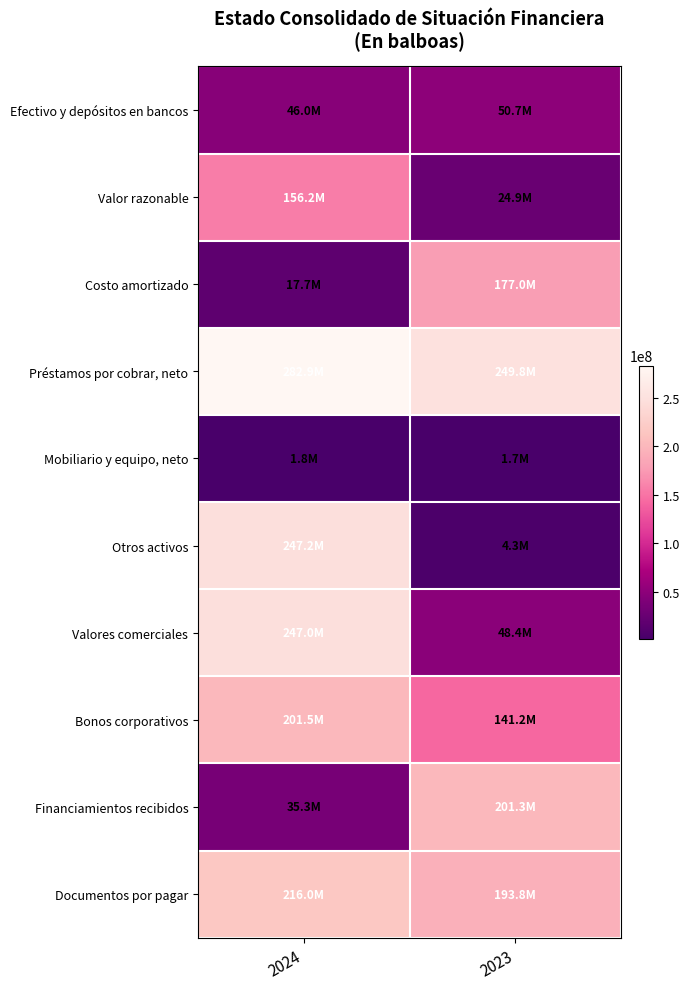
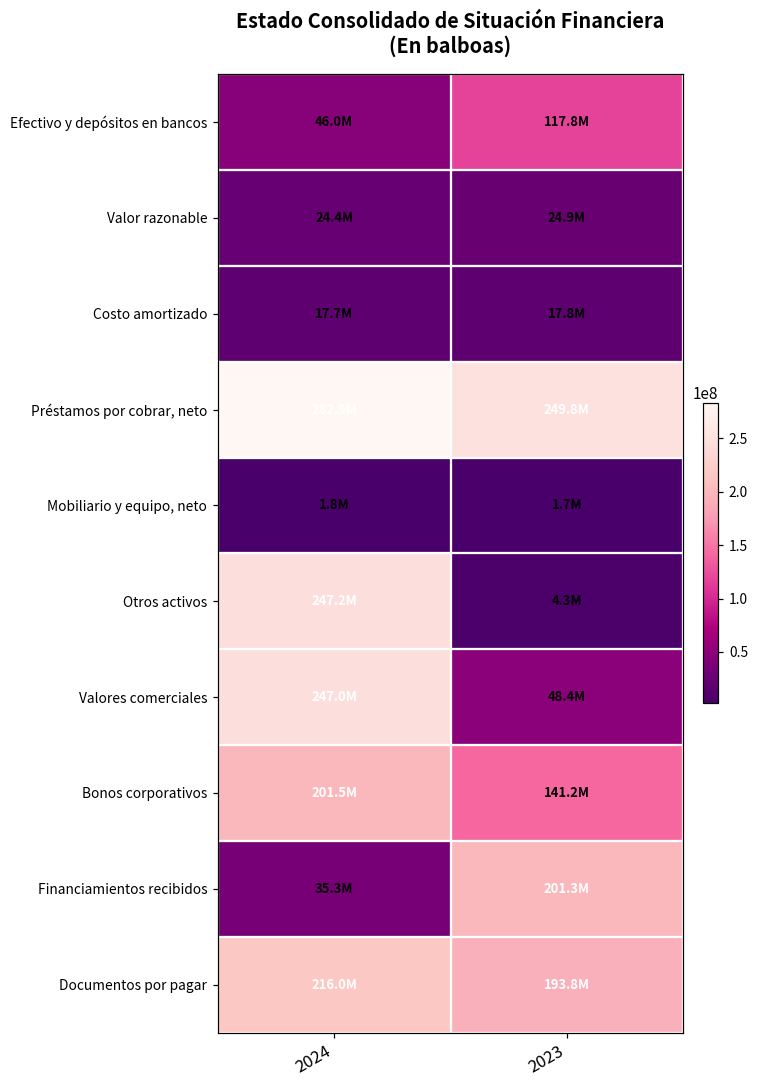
  {
    "Efectivo y depósitos en bancos": {
      "2024": "46.0M",
-     "2023": "50.7M"
+     "2023": "117.8M"
    },
    "Valor razonable": {
-     "2024": "156.2M",
+     "2024": "24.4M",
      "2023": "24.9M"
    },
    "Costo amortizado": {
      "2024": "17.7M",
-     "2023": "177.0M"
+     "2023": "17.8M"
    },
    "Mobiliario y equipo, neto": {
      "2024": "1.8M",
      "2023": "1.7M"
    },
    "Otros activos": {
      "2023": "4.3M"
    },
    "Valores comerciales": {
      "2023": "48.4M"
    },
    "Bonos corporativos": {
      "2024": "201.5M",
      "2023": "141.2M"
    },
    "Financiamientos recibidos": {
      "2024": "35.3M",
      "2023": "201.3M"
    },
    "Documentos por pagar": {
      "2024": "216.0M",
      "2023": "193.8M"
    }
  }
